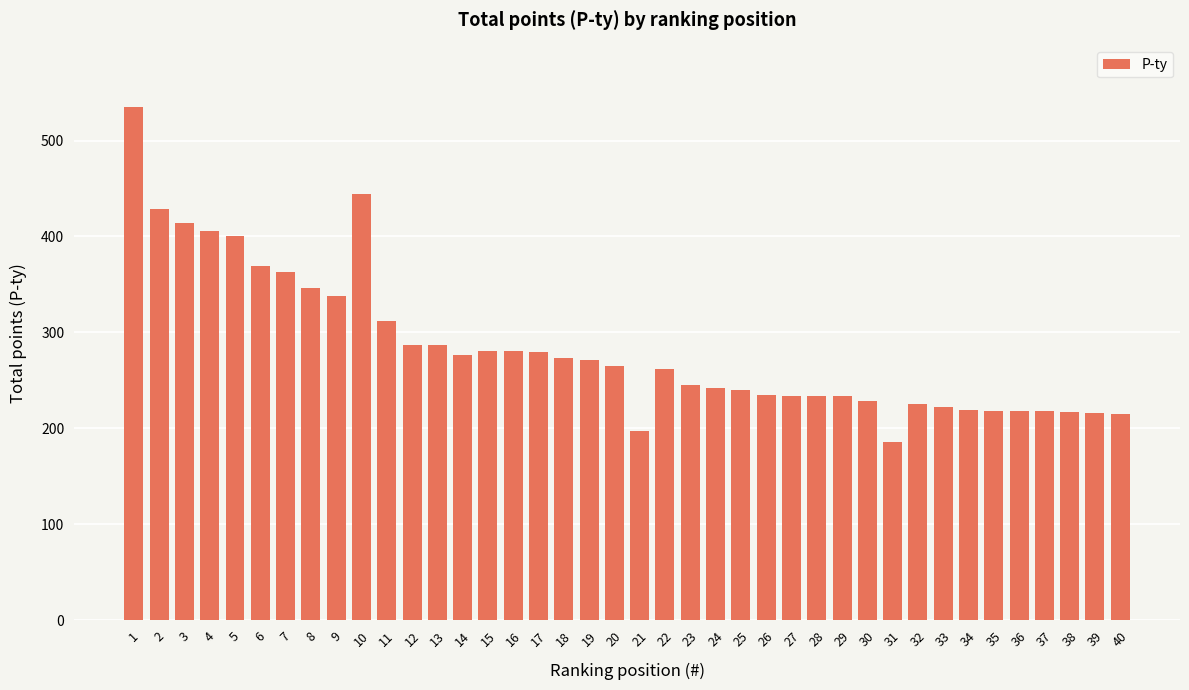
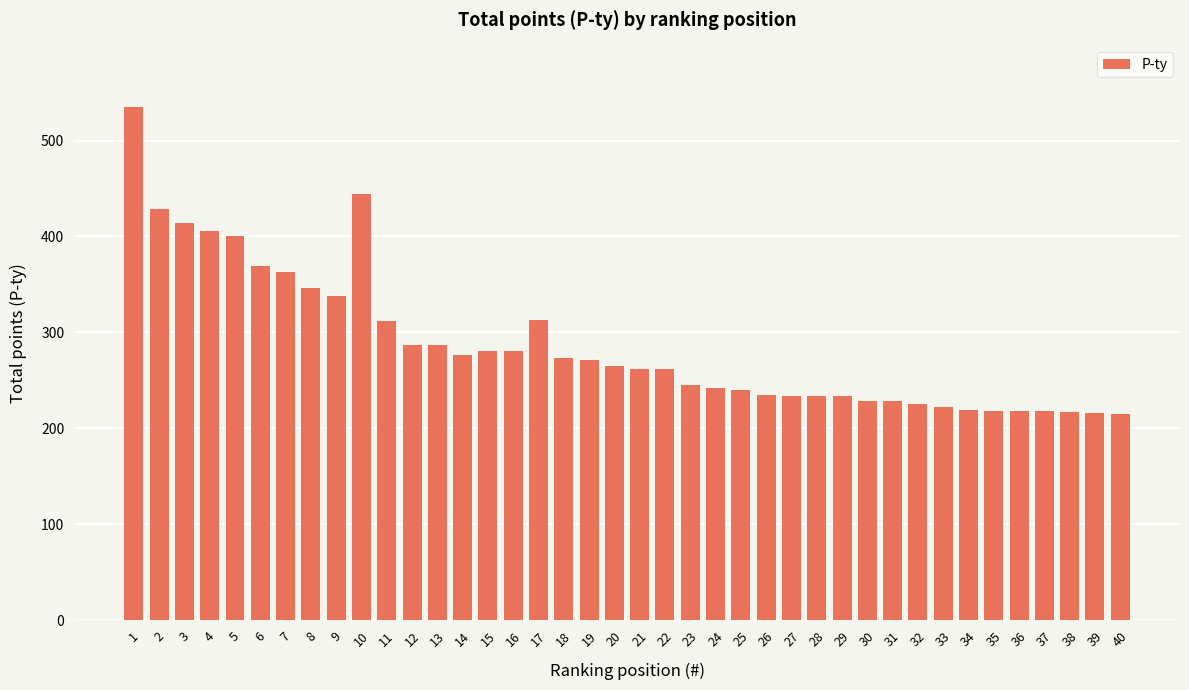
  {
    "1": 540,
    "2": 430,
    "3": 410,
    "4": 410,
    "5": 400,
    "6": 370,
    "7": 360,
    "8": 350,
    "9": 340,
    "10": 440,
    "11": 310,
    "12": 290,
    "13": 290,
    "14": 280,
    "15": 280,
    "16": 280,
-   "17": 280,
+   "17": 310,
    "18": 270,
    "19": 270,
    "20": 270,
-   "21": 200,
+   "21": 260,
    "22": 260,
    "23": 250,
    "24": 240,
    "25": 240,
    "26": 240,
    "27": 230,
    "28": 230,
    "29": 230,
    "30": 230,
-   "31": 190,
+   "31": 230,
    "32": 230,
    "33": 220,
    "34": 220,
    "35": 220,
    "36": 220,
    "37": 220,
    "38": 220,
    "39": 220,
    "40": 220
  }
